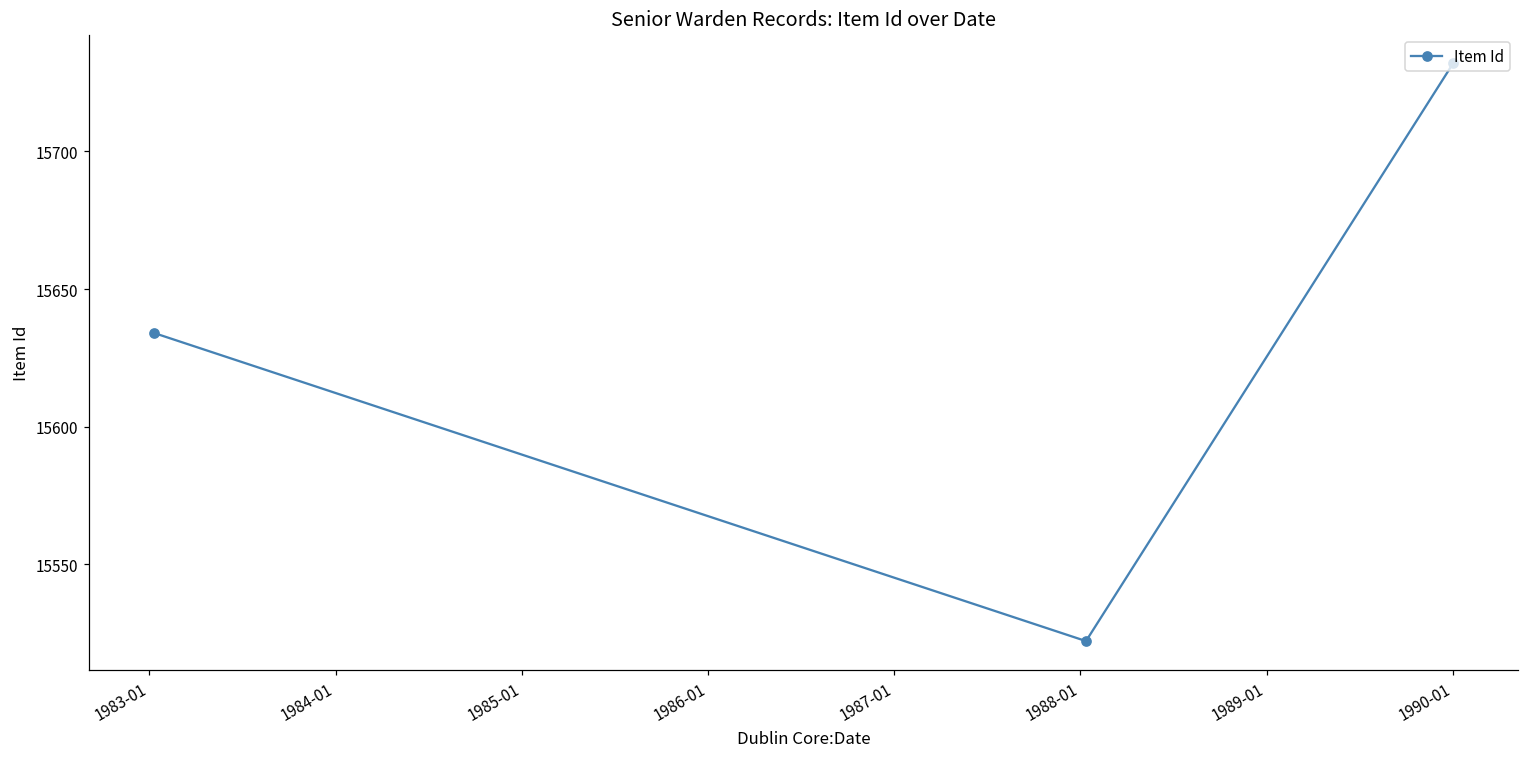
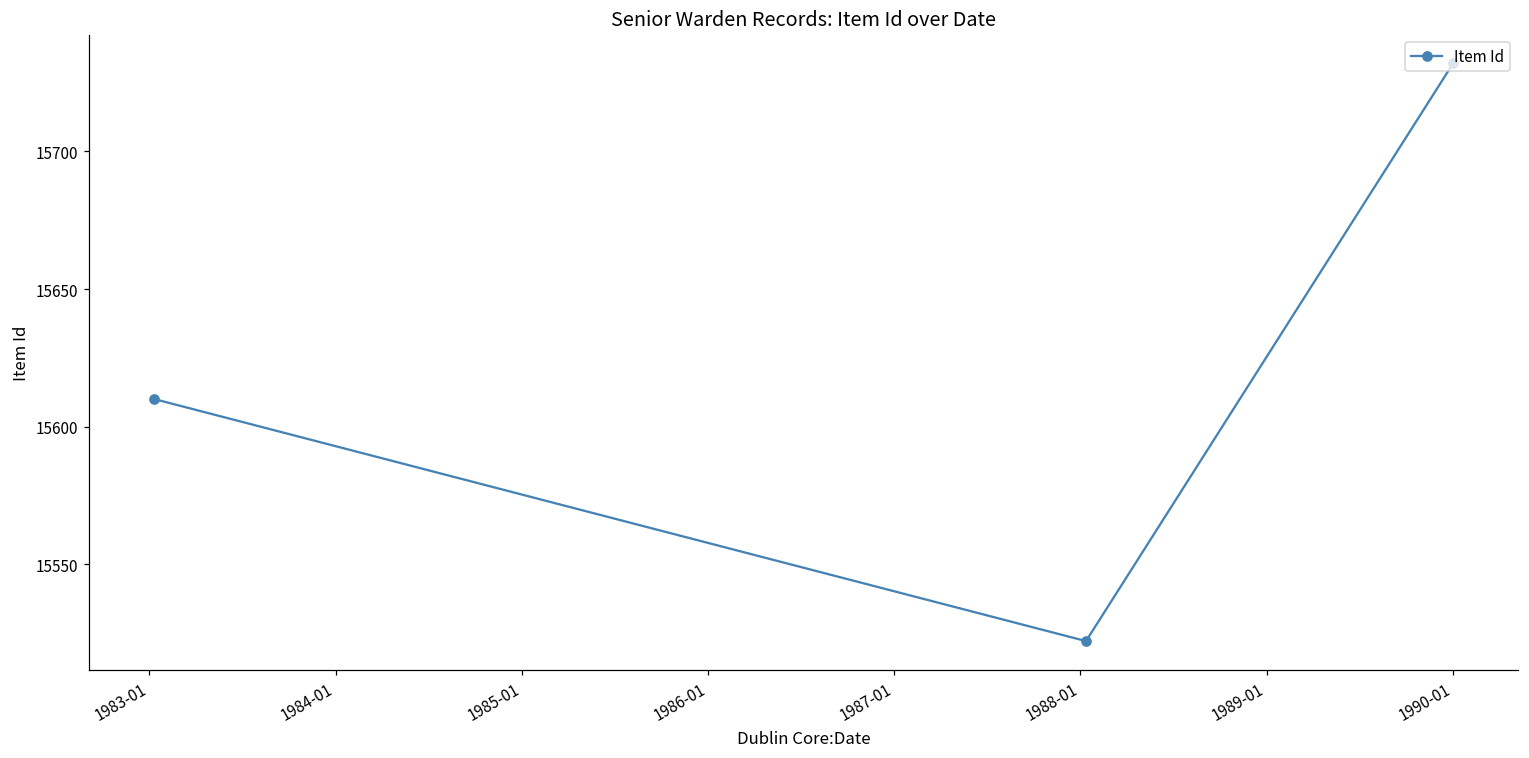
  {
-   "1983-01": 15634,
+   "1983-01": 15610,
    "1988-01": 15522
  }
